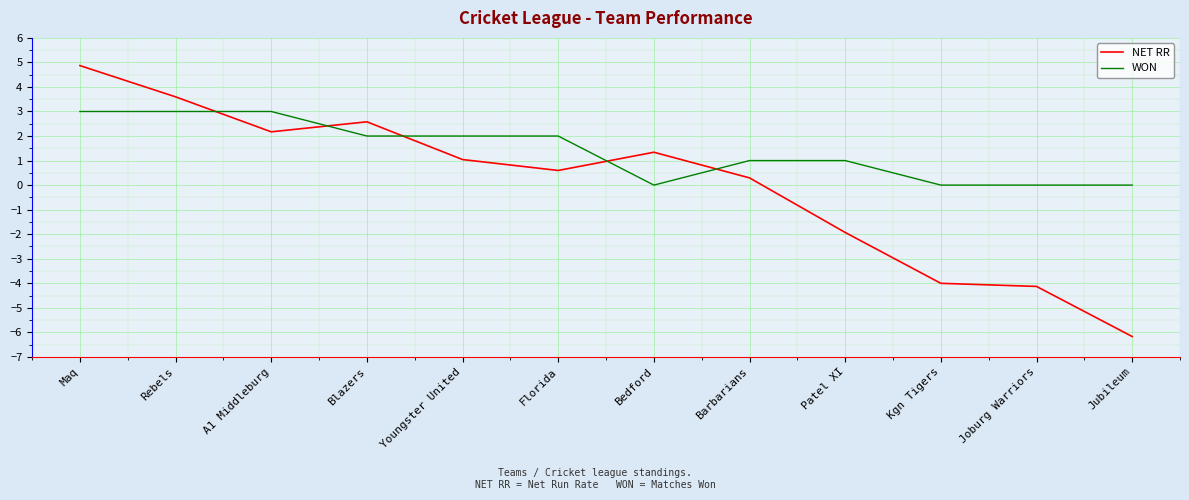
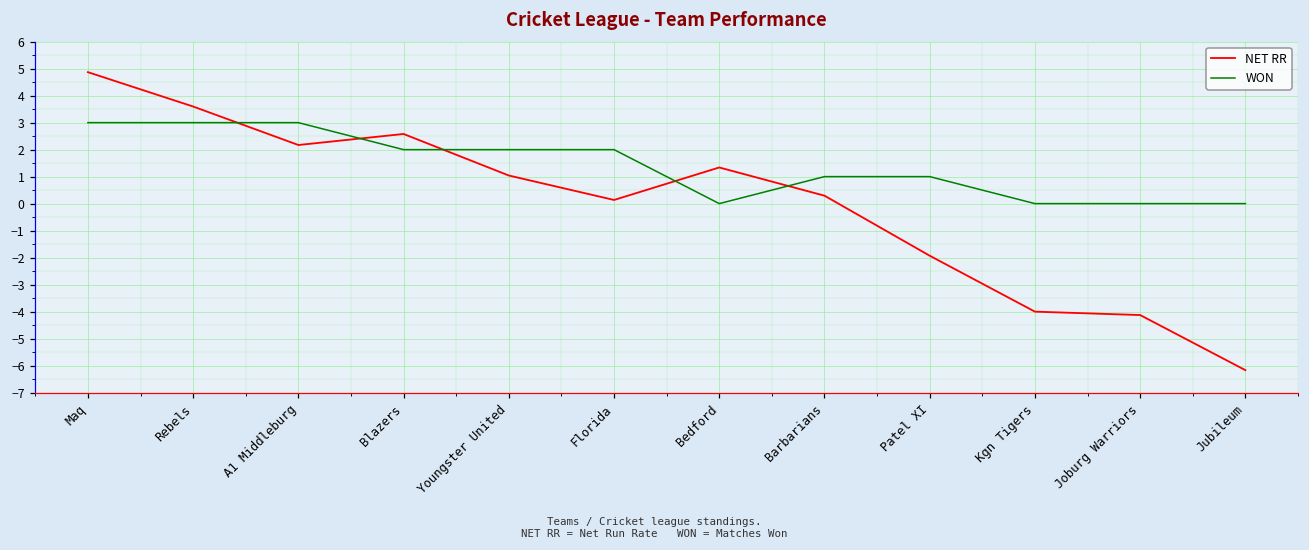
  {
    "NET RR": {
      "Maq": 4.9,
      "Rebels": 3.6,
      "A1 Middleburg": 2.2,
      "Blazers": 2.6,
      "Youngster United": 1.0,
-     "Florida": 0.6,
+     "Florida": 0.1,
      "Bedford": 1.3,
      "Barbarians": 0.3,
      "Patel XI": -1.9,
      "Kgn Tigers": -4.0,
      "Joburg Warriors": -4.1,
      "Jubileum": -6.2
    },
    "WON": {
      "Maq": 3.0,
      "Rebels": 3.0,
      "A1 Middleburg": 3.0,
      "Blazers": 2.0,
      "Youngster United": 2.0,
      "Florida": 2.0,
      "Bedford": 0.0,
      "Barbarians": 1.0,
      "Patel XI": 1.0,
      "Kgn Tigers": 0.0,
      "Joburg Warriors": 0.0,
      "Jubileum": 0.0
    }
  }
